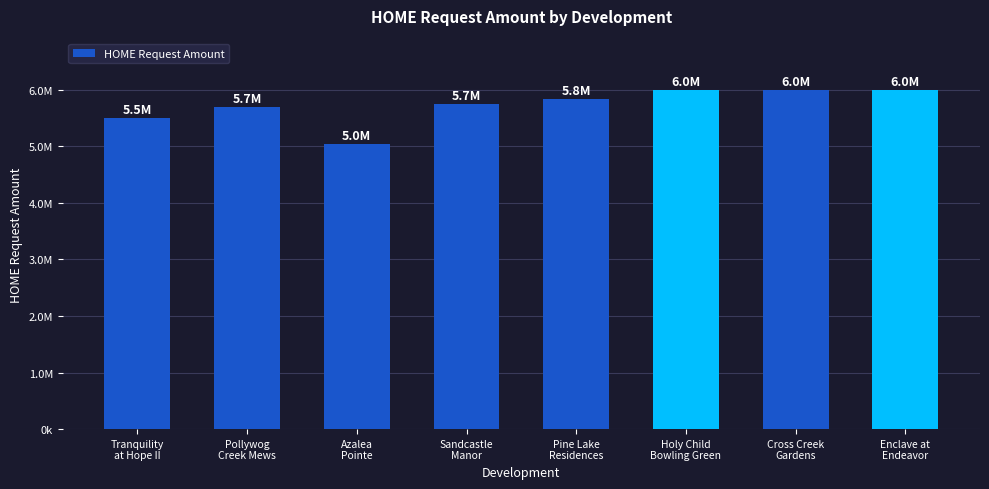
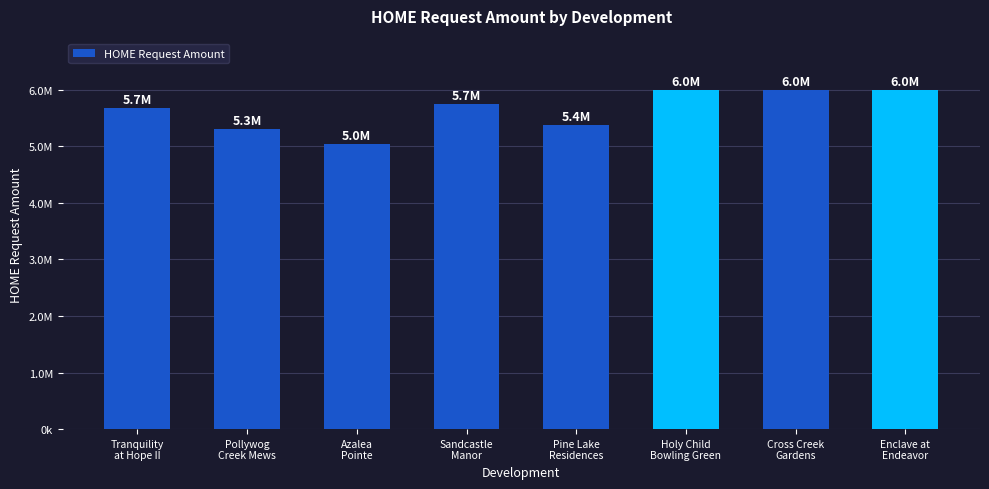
  {
-   "Tranquility at Hope II": "5.5M",
-   "Pollywog Creek Mews": "5.7M",
+   "Tranquility at Hope II": "5.7M",
+   "Pollywog Creek Mews": "5.3M",
    "Azalea Pointe": "5.0M",
    "Sandcastle Manor": "5.7M",
-   "Pine Lake Residences": "5.8M",
+   "Pine Lake Residences": "5.4M",
    "Holy Child Bowling Green": "6.0M",
    "Cross Creek Gardens": "6.0M",
    "Enclave at Endeavor": "6.0M"
  }
